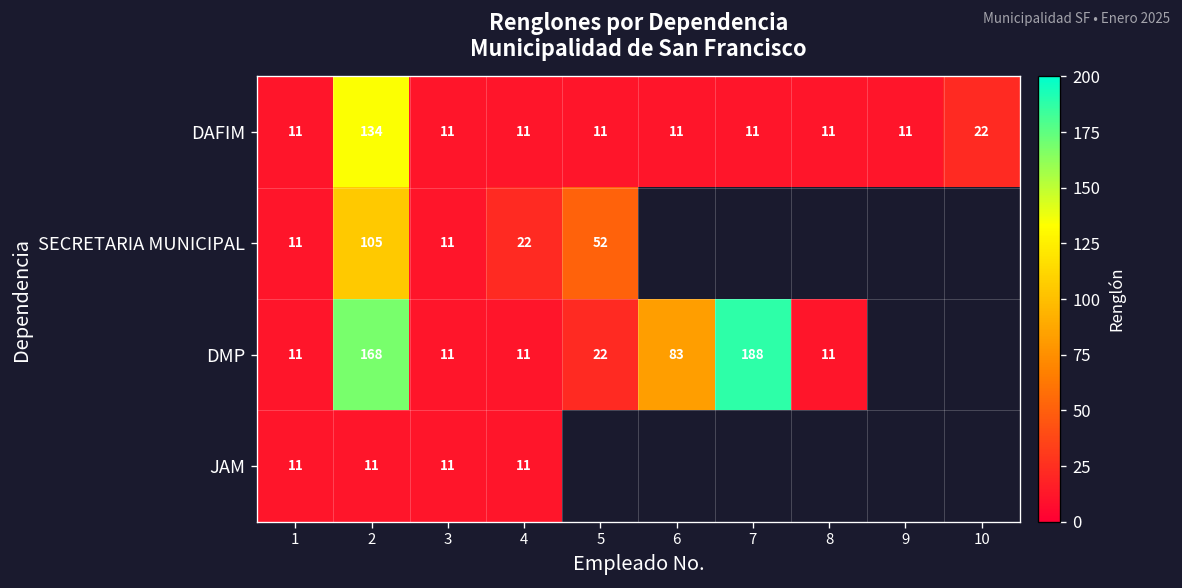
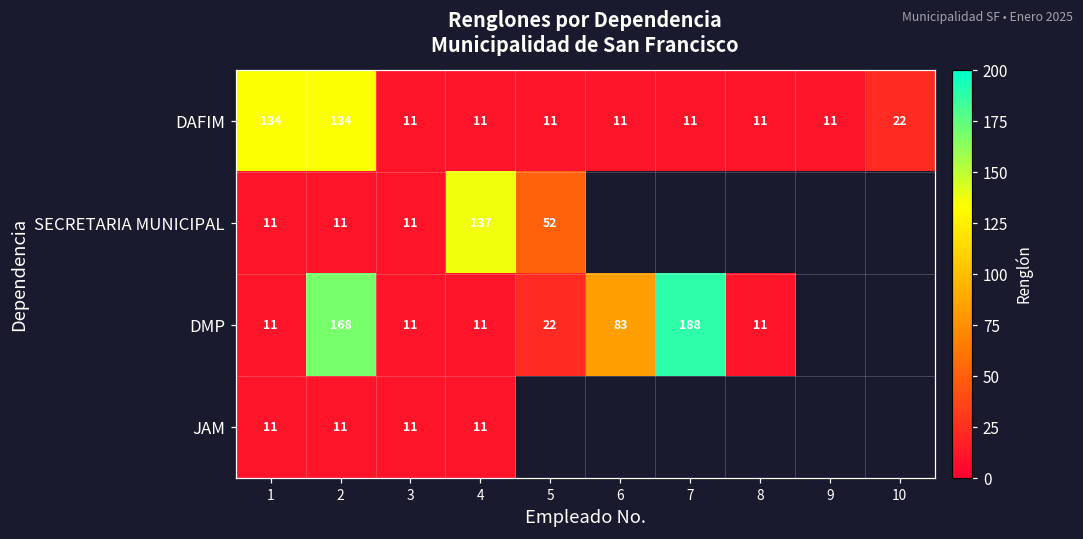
  {
    "DAFIM": {
-     "1": 11,
+     "1": 134,
      "2": 134,
      "3": 11,
      "4": 11,
      "5": 11,
      "6": 11,
      "7": 11,
      "8": 11,
      "9": 11,
      "10": 22
    },
    "SECRETARIA MUNICIPAL": {
      "1": 11,
-     "2": 105,
+     "2": 11,
      "3": 11,
-     "4": 22,
+     "4": 137,
      "5": 52
    },
    "DMP": {
      "1": 11,
      "2": 168,
      "3": 11,
      "4": 11,
      "5": 22,
      "6": 83,
      "7": 188,
      "8": 11
    },
    "JAM": {
      "1": 11,
      "2": 11,
      "3": 11,
      "4": 11
    }
  }
